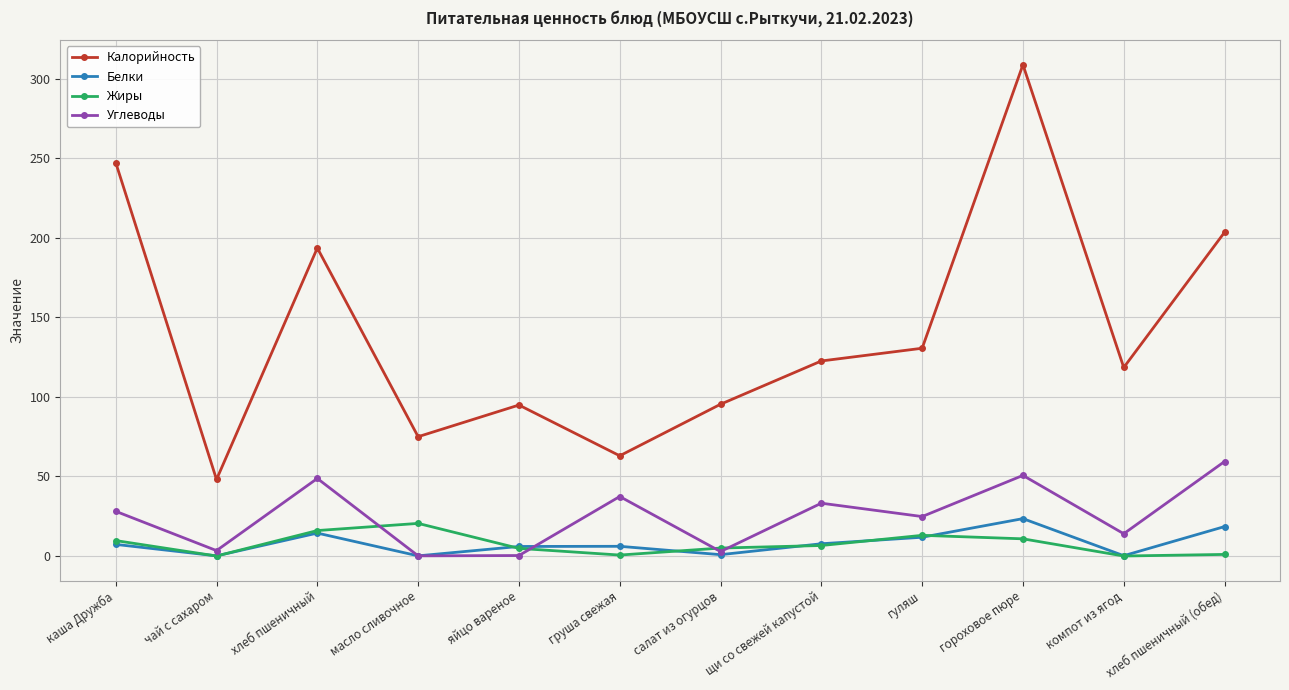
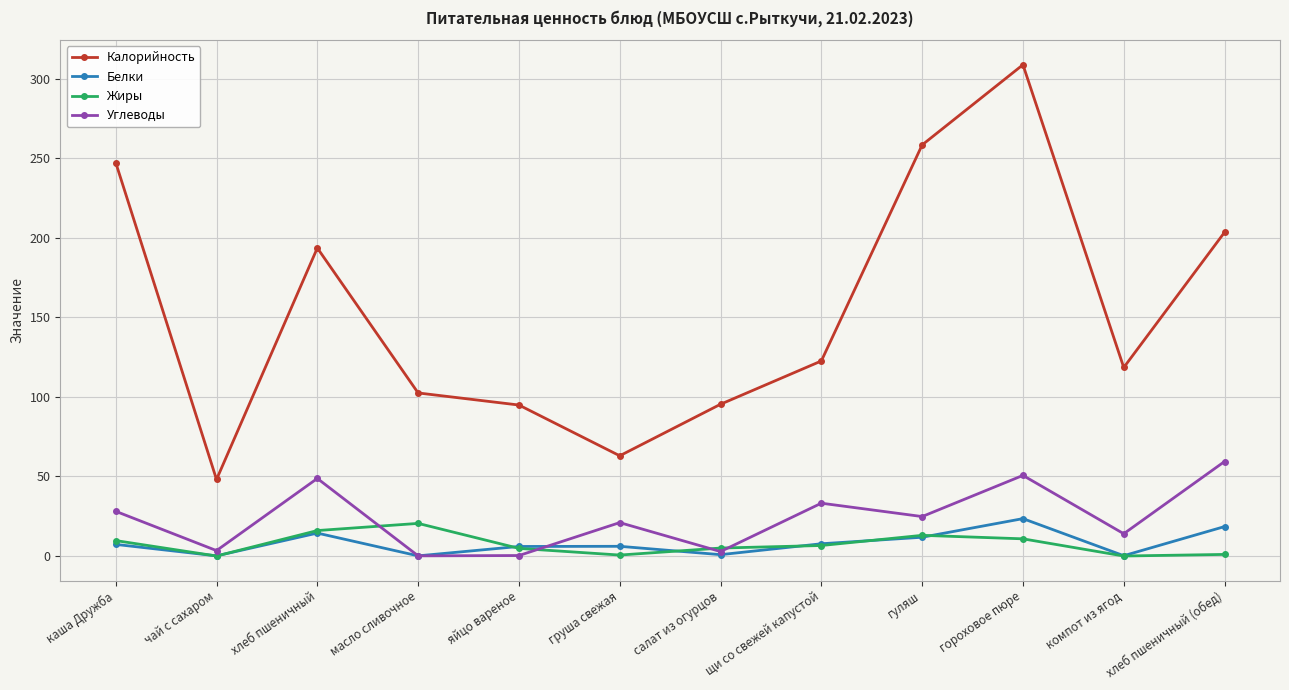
  {
    "Калорийность": {
      "каша Дружба": 247,
      "чай с сахаром": 48,
      "хлеб пшеничный": 194,
-     "масло сливочное": 75,
+     "масло сливочное": 103,
      "яйцо вареное": 95,
      "груша свежая": 63,
      "салат из огурцов": 95,
      "щи со свежей капустой": 123,
-     "гуляш": 131,
+     "гуляш": 258,
      "гороховое пюре": 309,
      "компот из ягод": 119,
      "хлеб пшеничный (обед)": 204
    },
    "Белки": {
      "каша Дружба": 7,
      "груша свежая": 6,
      "салат из огурцов": 1,
      "гороховое пюре": 24,
      "хлеб пшеничный (обед)": 19
    },
    "Жиры": {
      "каша Дружба": 10,
      "масло сливочное": 21,
      "груша свежая": 1,
      "салат из огурцов": 5,
      "гороховое пюре": 11,
      "хлеб пшеничный (обед)": 1
    },
    "Углеводы": {
      "каша Дружба": 28,
      "чай с сахаром": 3,
      "хлеб пшеничный": 49,
      "яйцо вареное": 0,
-     "груша свежая": 37,
+     "груша свежая": 21,
      "салат из огурцов": 3,
      "щи со свежей капустой": 33,
      "гуляш": 25,
      "гороховое пюре": 51,
      "компот из ягод": 14,
      "хлеб пшеничный (обед)": 59
    }
  }
